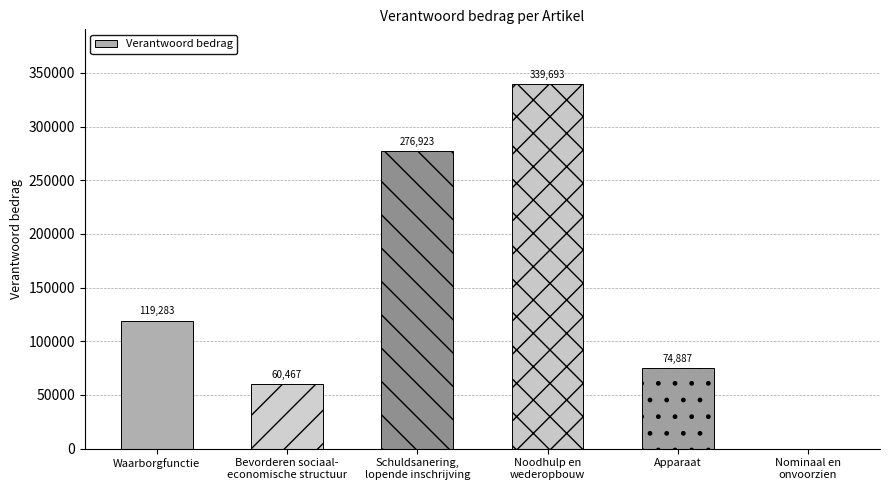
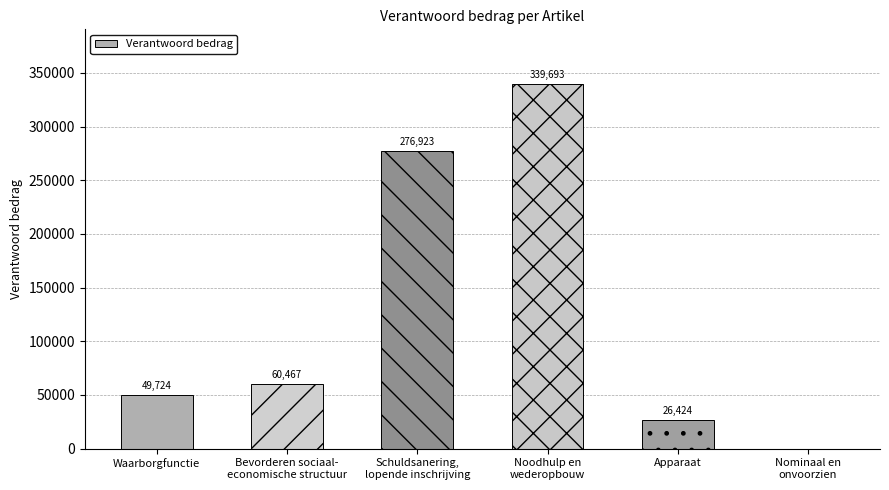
  {
-   "Waarborgfunctie": "119,283",
+   "Waarborgfunctie": "49,724",
    "Bevorderen sociaal- economische structuur": "60,467",
    "Schuldsanering, lopende inschrijving": "276,923",
    "Noodhulp en wederopbouw": "339,693",
-   "Apparaat": "74,887"
+   "Apparaat": "26,424"
  }
